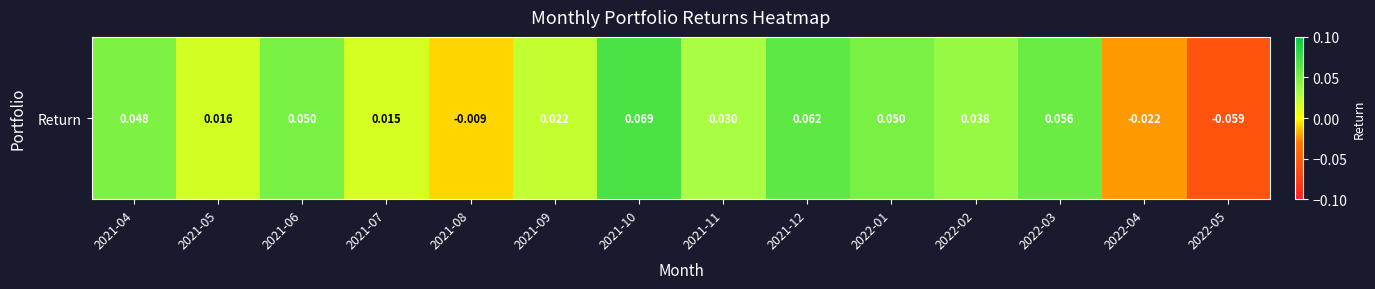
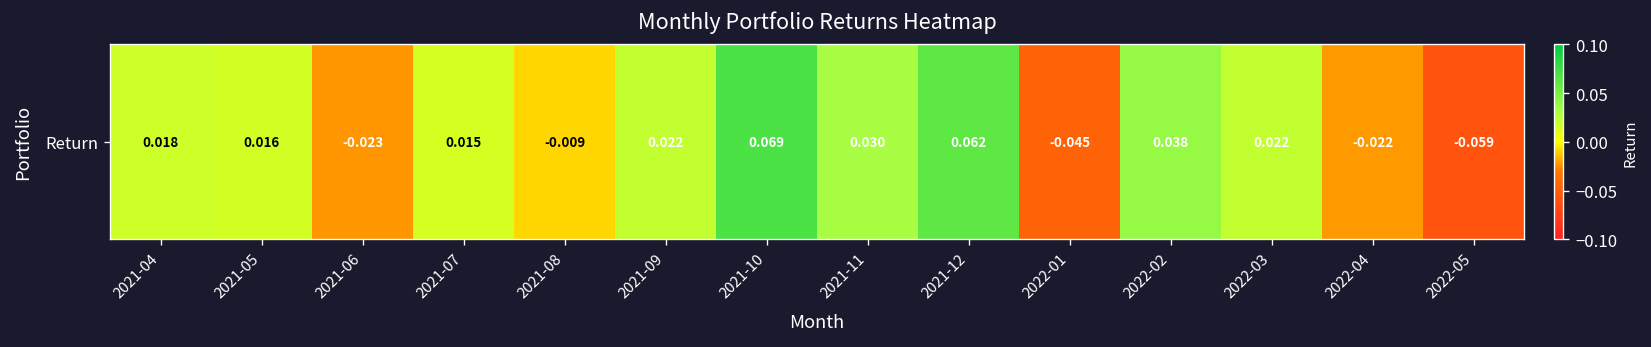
  {
    "Return": {
-     "2021-04": 0.048,
+     "2021-04": 0.018,
      "2021-05": 0.016,
-     "2021-06": 0.050,
+     "2021-06": -0.023,
      "2021-07": 0.015,
      "2021-08": -0.009,
      "2021-09": 0.022,
      "2021-10": 0.069,
      "2021-11": 0.030,
      "2021-12": 0.062,
-     "2022-01": 0.050,
+     "2022-01": -0.045,
      "2022-02": 0.038,
-     "2022-03": 0.056,
+     "2022-03": 0.022,
      "2022-04": -0.022,
      "2022-05": -0.059
    }
  }
